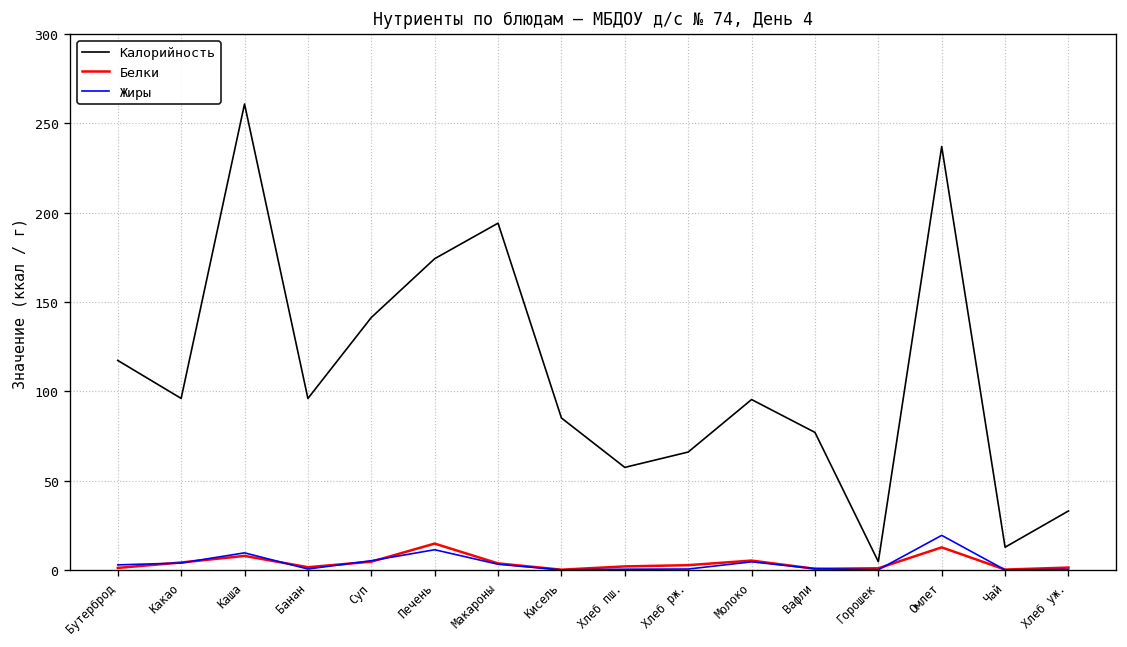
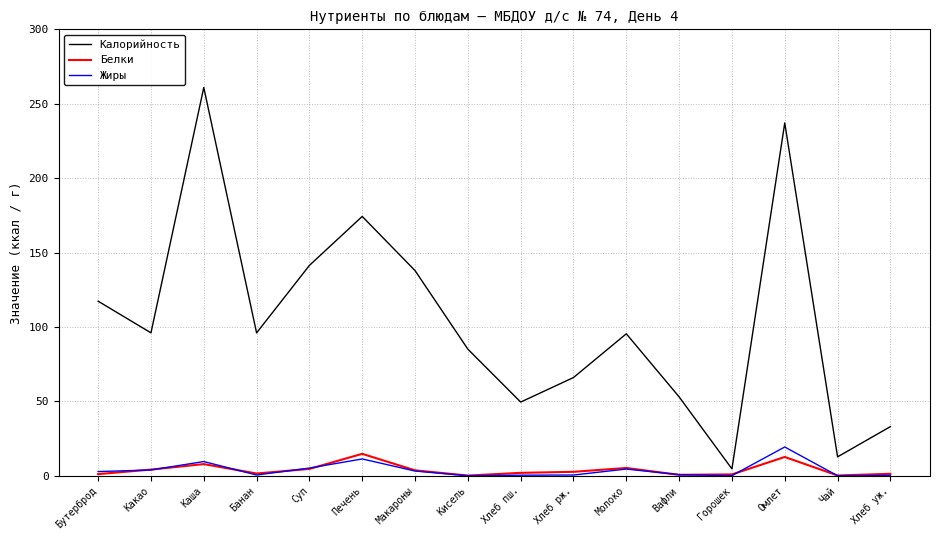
  {
    "Калорийность": {
      "Бутерброд": 117,
      "Какао": 96,
      "Каша": 261,
      "Банан": 96,
      "Суп": 141,
      "Печень": 174,
-     "Макароны": 194,
+     "Макароны": 138,
      "Кисель": 85,
-     "Хлеб пш.": 57,
+     "Хлеб пш.": 50,
      "Хлеб рж.": 66,
      "Молоко": 95,
-     "Вафли": 77,
+     "Вафли": 53,
      "Горошек": 5,
      "Омлет": 237,
      "Чай": 13,
      "Хлеб уж.": 33
    },
    "Белки": {
      "Каша": 8,
      "Печень": 15,
      "Хлеб рж.": 3,
      "Омлет": 13
    },
    "Жиры": {
      "Каша": 10,
      "Печень": 11,
      "Хлеб рж.": 0,
      "Омлет": 19
    }
  }
